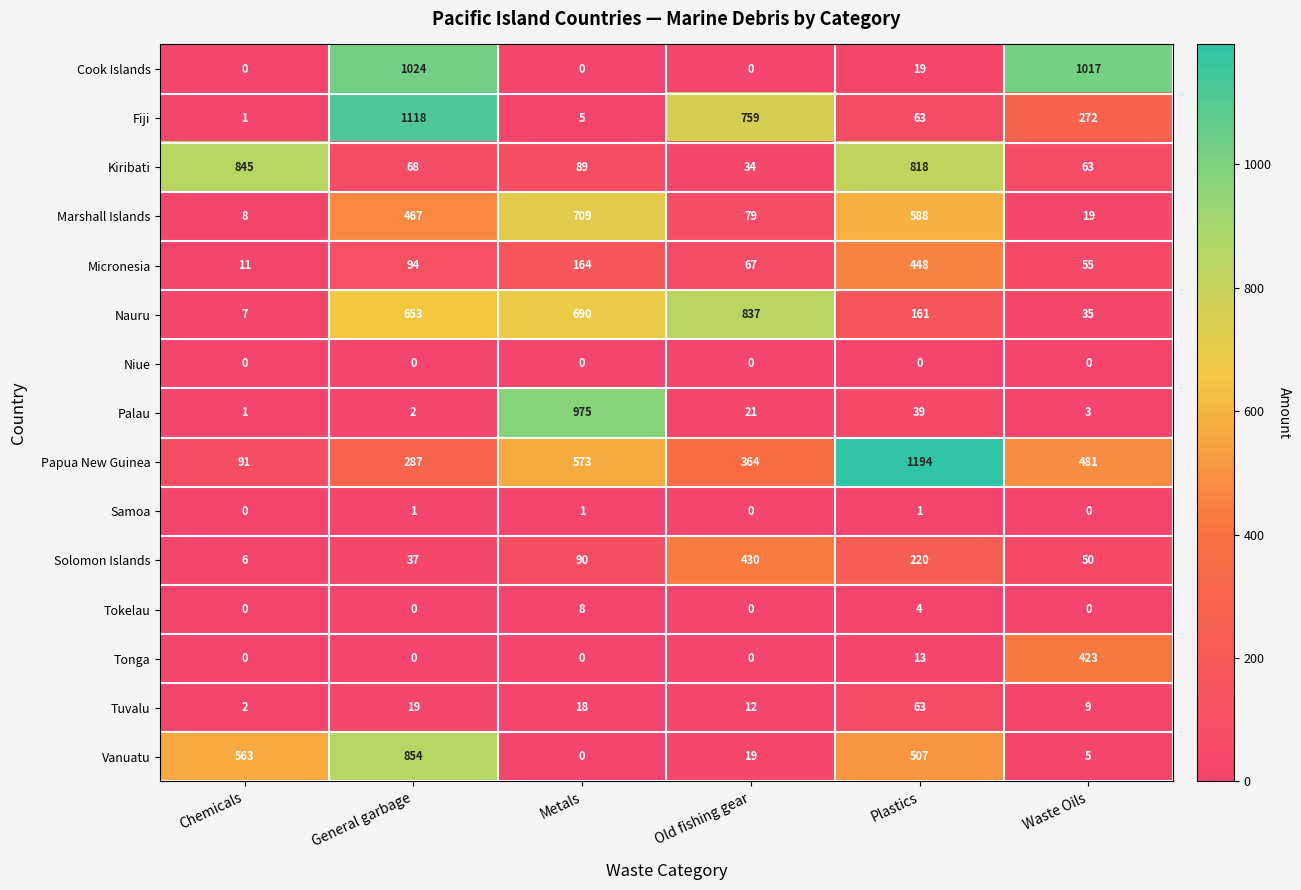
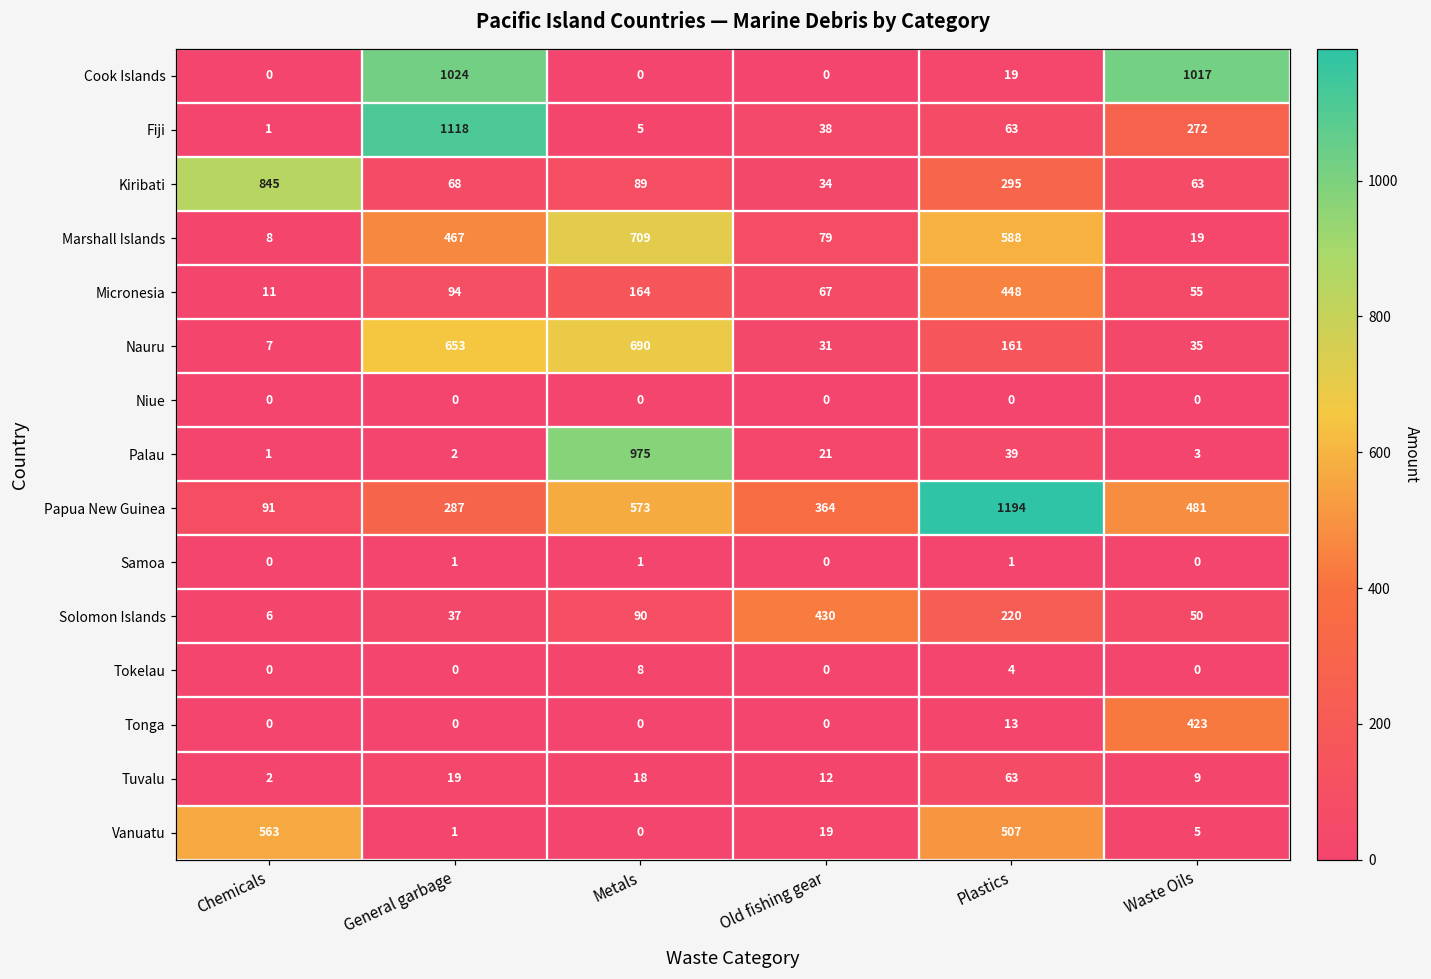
  {
    "Cook Islands": {
      "Chemicals": 0,
      "General garbage": 1024,
      "Metals": 0,
      "Old fishing gear": 0,
      "Plastics": 19,
      "Waste Oils": 1017
    },
    "Fiji": {
      "Chemicals": 1,
      "General garbage": 1118,
      "Metals": 5,
-     "Old fishing gear": 759,
+     "Old fishing gear": 38,
      "Plastics": 63,
      "Waste Oils": 272
    },
    "Kiribati": {
      "Chemicals": 845,
      "General garbage": 68,
      "Metals": 89,
      "Old fishing gear": 34,
-     "Plastics": 818,
+     "Plastics": 295,
      "Waste Oils": 63
    },
    "Marshall Islands": {
      "Chemicals": 8,
      "General garbage": 467,
      "Metals": 709,
      "Old fishing gear": 79,
      "Plastics": 588,
      "Waste Oils": 19
    },
    "Micronesia": {
      "Chemicals": 11,
      "General garbage": 94,
      "Metals": 164,
      "Old fishing gear": 67,
      "Plastics": 448,
      "Waste Oils": 55
    },
    "Nauru": {
      "Chemicals": 7,
      "General garbage": 653,
      "Metals": 690,
-     "Old fishing gear": 837,
+     "Old fishing gear": 31,
      "Plastics": 161,
      "Waste Oils": 35
    },
    "Niue": {
      "Chemicals": 0,
      "General garbage": 0,
      "Metals": 0,
      "Old fishing gear": 0,
      "Plastics": 0,
      "Waste Oils": 0
    },
    "Palau": {
      "Chemicals": 1,
      "General garbage": 2,
      "Metals": 975,
      "Old fishing gear": 21,
      "Plastics": 39,
      "Waste Oils": 3
    },
    "Papua New Guinea": {
      "Chemicals": 91,
      "General garbage": 287,
      "Metals": 573,
      "Old fishing gear": 364,
      "Plastics": 1194,
      "Waste Oils": 481
    },
    "Samoa": {
      "Chemicals": 0,
      "General garbage": 1,
      "Metals": 1,
      "Old fishing gear": 0,
      "Plastics": 1,
      "Waste Oils": 0
    },
    "Solomon Islands": {
      "Chemicals": 6,
      "General garbage": 37,
      "Metals": 90,
      "Old fishing gear": 430,
      "Plastics": 220,
      "Waste Oils": 50
    },
    "Tokelau": {
      "Chemicals": 0,
      "General garbage": 0,
      "Metals": 8,
      "Old fishing gear": 0,
      "Plastics": 4,
      "Waste Oils": 0
    },
    "Tonga": {
      "Chemicals": 0,
      "General garbage": 0,
      "Metals": 0,
      "Old fishing gear": 0,
      "Plastics": 13,
      "Waste Oils": 423
    },
    "Tuvalu": {
      "Chemicals": 2,
      "General garbage": 19,
      "Metals": 18,
      "Old fishing gear": 12,
      "Plastics": 63,
      "Waste Oils": 9
    },
    "Vanuatu": {
      "Chemicals": 563,
-     "General garbage": 854,
+     "General garbage": 1,
      "Metals": 0,
      "Old fishing gear": 19,
      "Plastics": 507,
      "Waste Oils": 5
    }
  }
